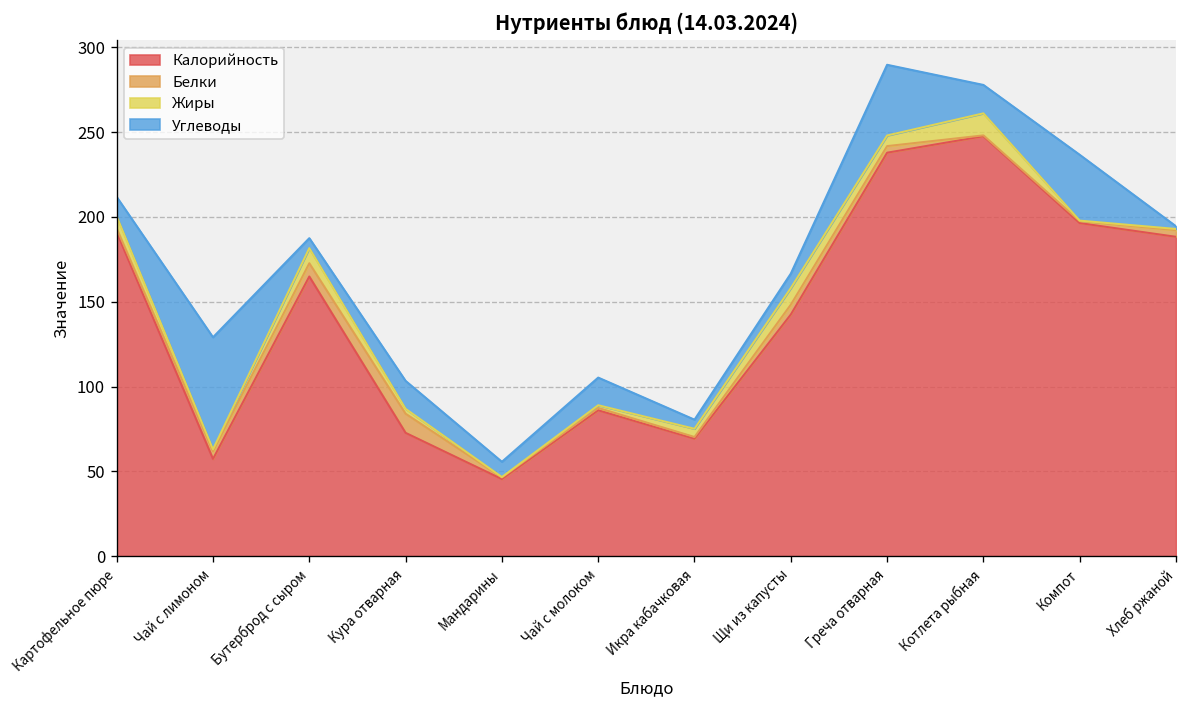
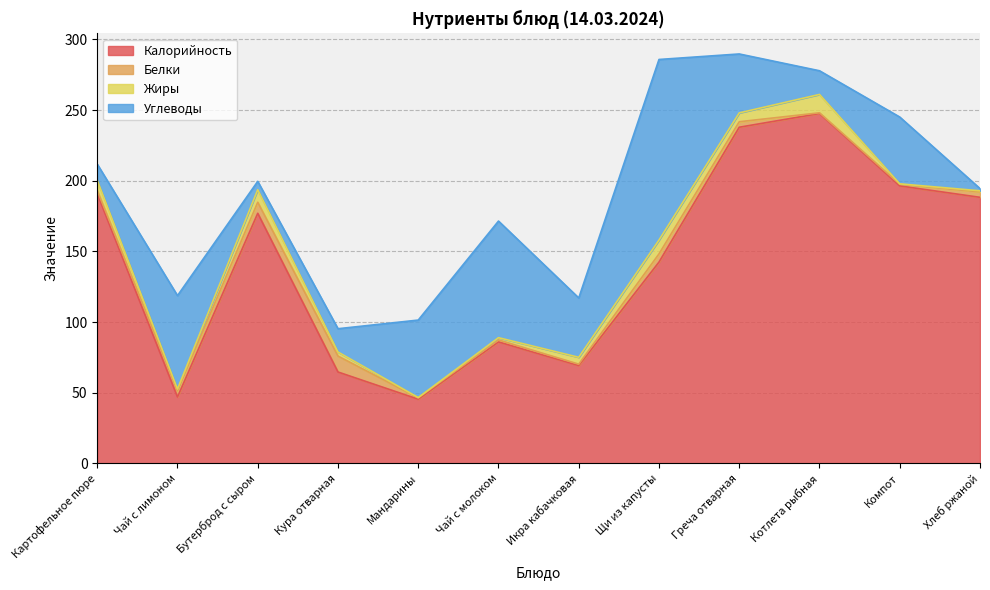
  {
    "Калорийность": {
      "Картофельное пюре": 191,
-     "Чай с лимоном": 57,
-     "Бутерброд с сыром": 165,
-     "Кура отварная": 73,
+     "Чай с лимоном": 47,
+     "Бутерброд с сыром": 177,
+     "Кура отварная": 65,
      "Щи из капусты": 142,
      "Греча отварная": 238,
      "Хлеб ржаной": 188
    },
    "Углеводы": {
      "Картофельное пюре": 11,
      "Чай с лимоном": 66,
      "Бутерброд с сыром": 6,
      "Кура отварная": 16,
-     "Мандарины": 9,
-     "Чай с молоком": 16,
-     "Икра кабачковая": 5,
-     "Щи из капусты": 9,
+     "Мандарины": 55,
+     "Чай с молоком": 83,
+     "Икра кабачковая": 42,
+     "Щи из капусты": 128,
      "Греча отварная": 42,
      "Котлета рыбная": 17,
-     "Компот": 39
+     "Компот": 47
    }
  }
